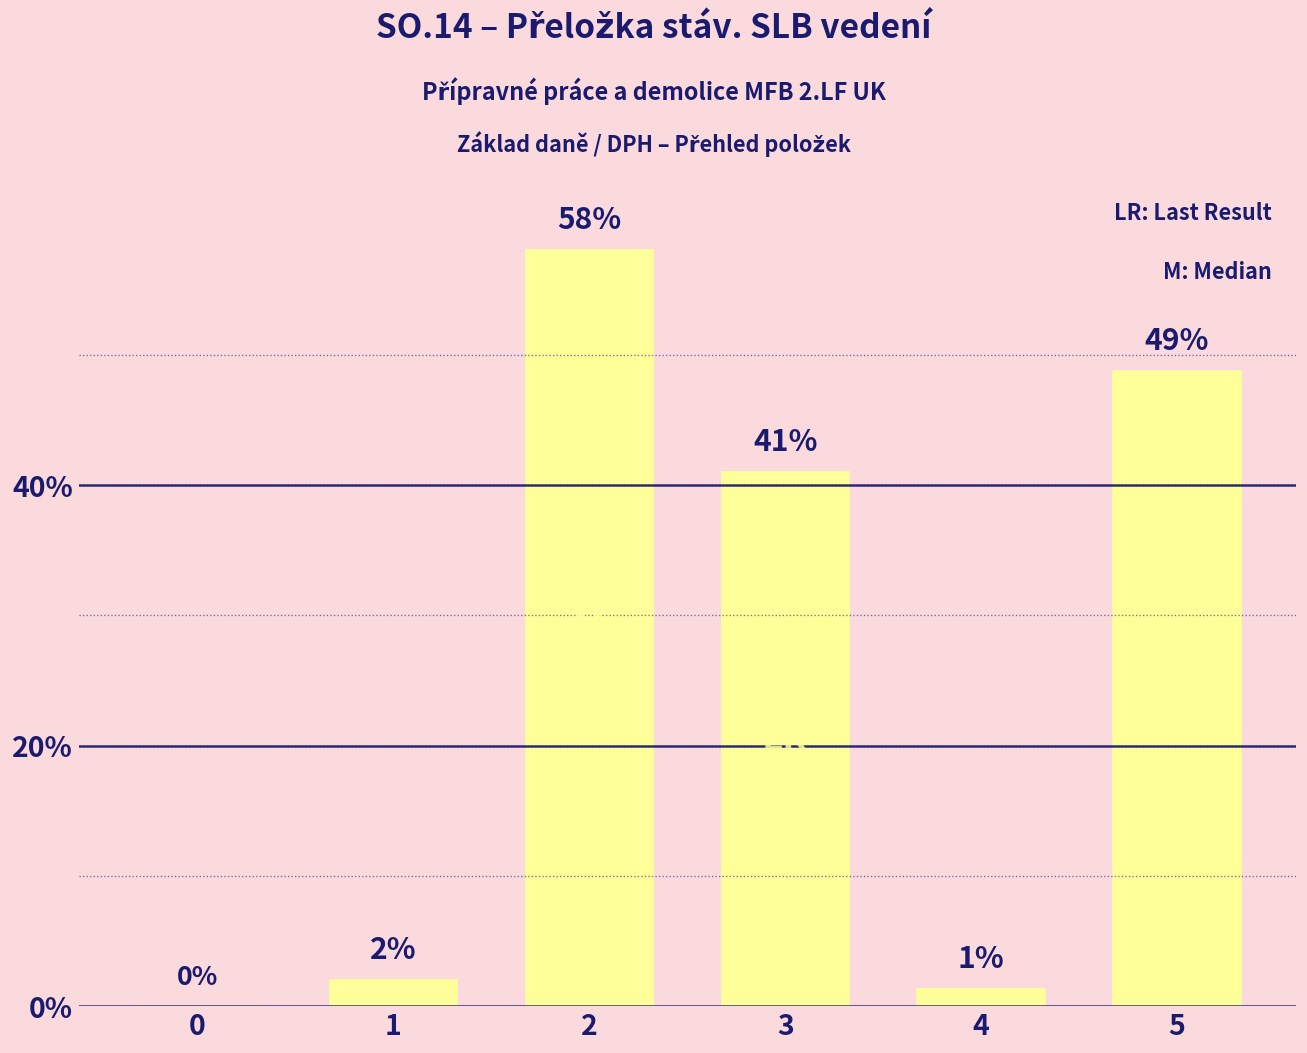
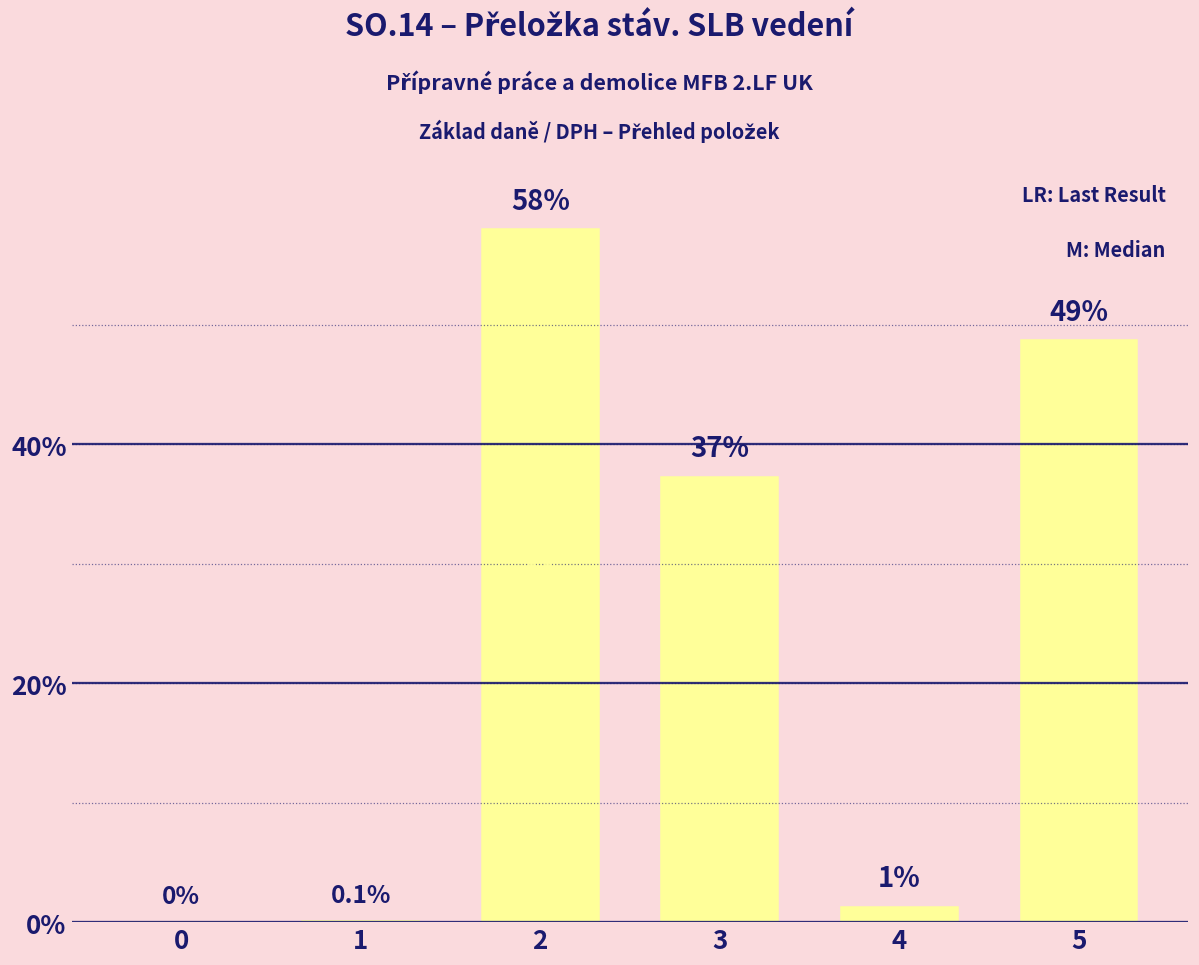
  {
    "0": "0%",
-   "1": "2%",
+   "1": "0.1%",
    "2": "58%",
-   "3": "41%",
+   "3": "37%",
    "4": "1%",
    "5": "49%"
  }
